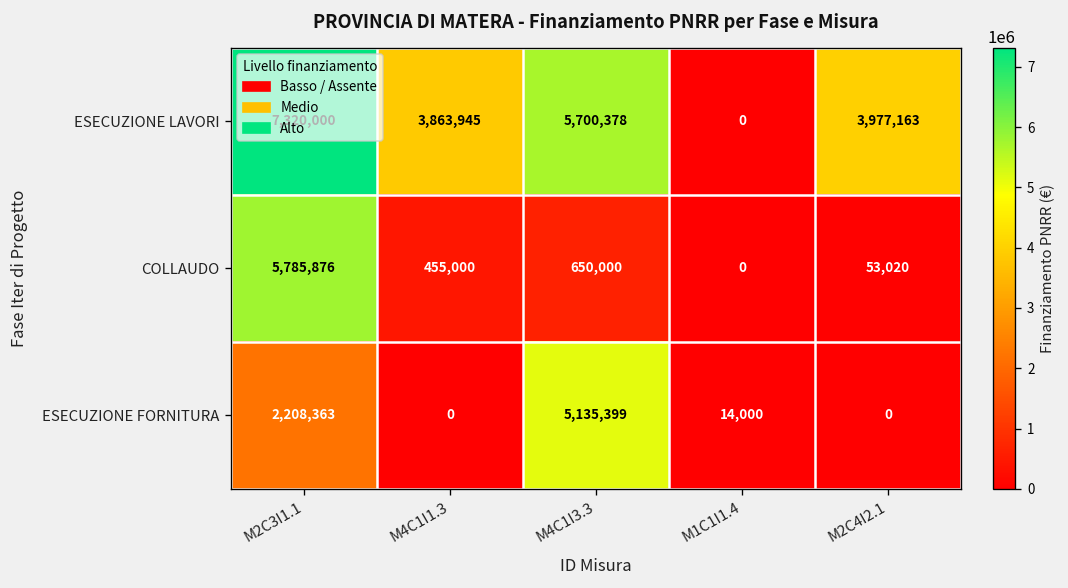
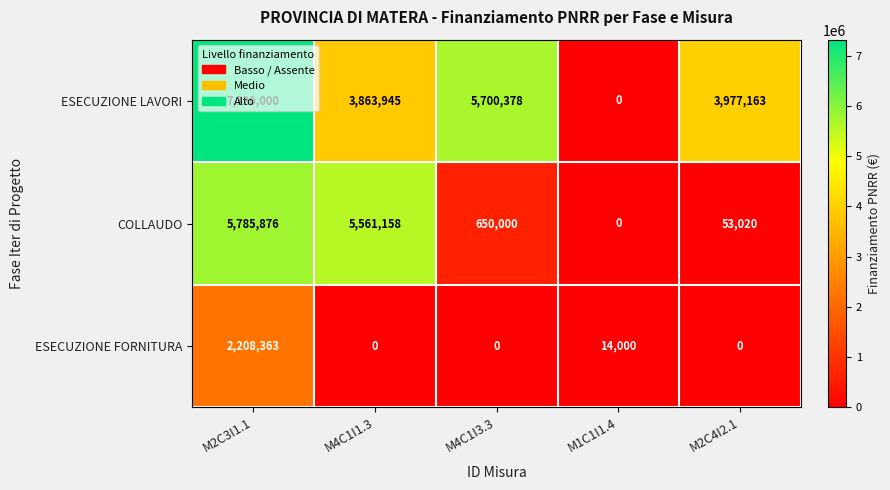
  {
    "ESECUZIONE LAVORI": {
      "M4C1I1.3": "3,863,945",
      "M4C1I3.3": "5,700,378",
      "M1C1I1.4": "0",
      "M2C4I2.1": "3,977,163"
    },
    "COLLAUDO": {
      "M2C3I1.1": "5,785,876",
-     "M4C1I1.3": "455,000",
+     "M4C1I1.3": "5,561,158",
      "M4C1I3.3": "650,000",
      "M1C1I1.4": "0",
      "M2C4I2.1": "53,020"
    },
    "ESECUZIONE FORNITURA": {
      "M2C3I1.1": "2,208,363",
      "M4C1I1.3": "0",
-     "M4C1I3.3": "5,135,399",
+     "M4C1I3.3": "0",
      "M1C1I1.4": "14,000",
      "M2C4I2.1": "0"
    }
  }
